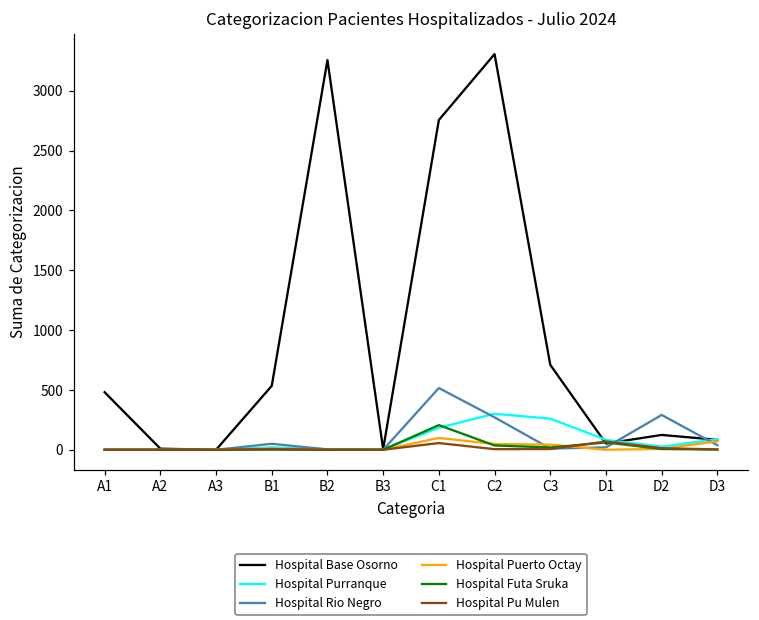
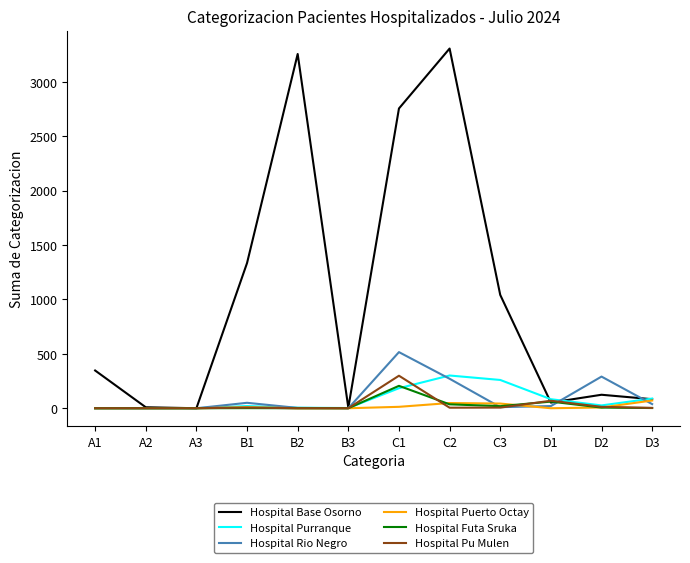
  {
    "Hospital Base Osorno": {
-     "A1": 480,
-     "B1": 530,
+     "A1": 350,
+     "B1": 1340,
      "B2": 3260,
      "C1": 2760,
      "C2": 3310,
-     "C3": 710,
+     "C3": 1040,
      "D2": 120
    },
    "Hospital Purranque": {
      "C2": 300,
      "C3": 260
    },
    "Hospital Rio Negro": {
      "B1": 50,
      "C1": 520,
      "C2": 270,
      "D2": 290,
      "D3": 40
    },
    "Hospital Puerto Octay": {
-     "C1": 100,
+     "C1": 10,
      "C3": 40
    },
    "Hospital Pu Mulen": {
-     "C1": 60,
+     "C1": 300,
      "C2": 10
    }
  }
